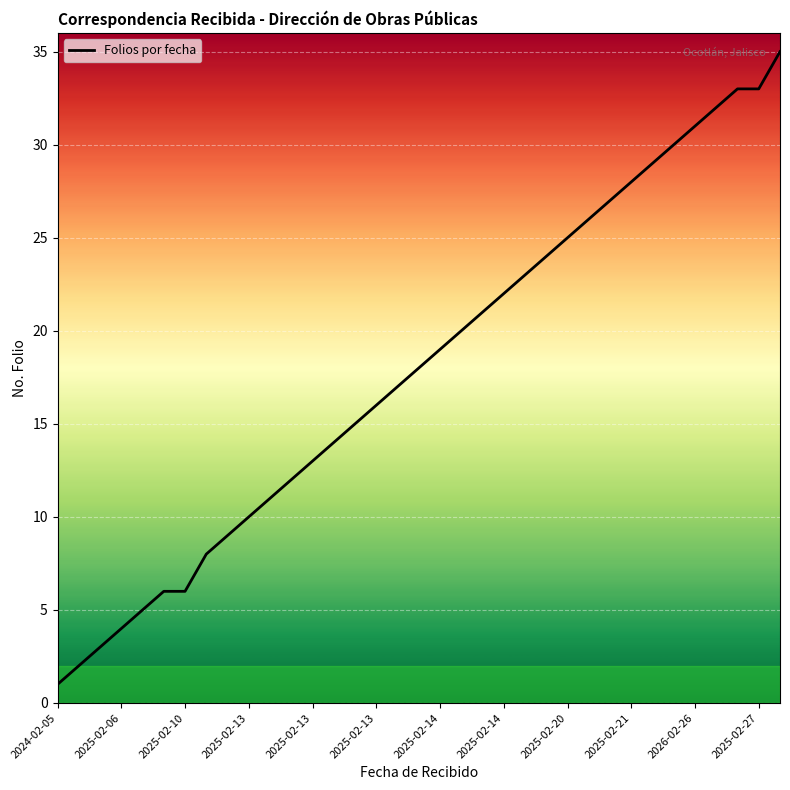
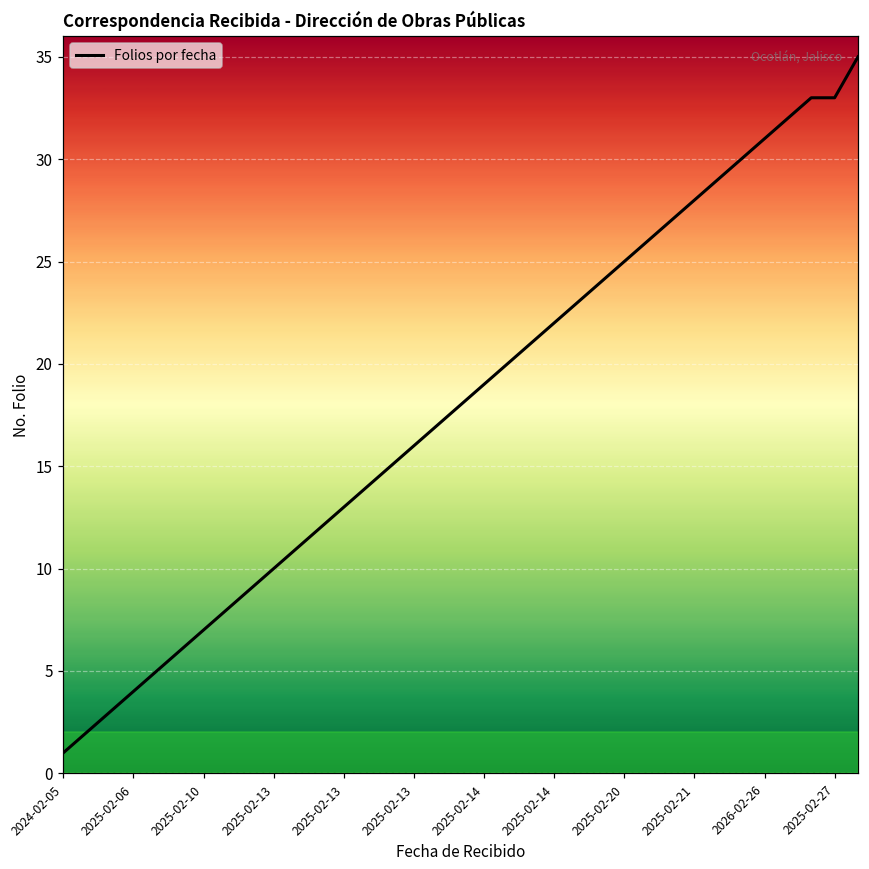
  {
    "2025-02-06": 4,
-   "2025-02-10": 6,
+   "2025-02-10": 7,
    "2025-02-27": 33
  }
